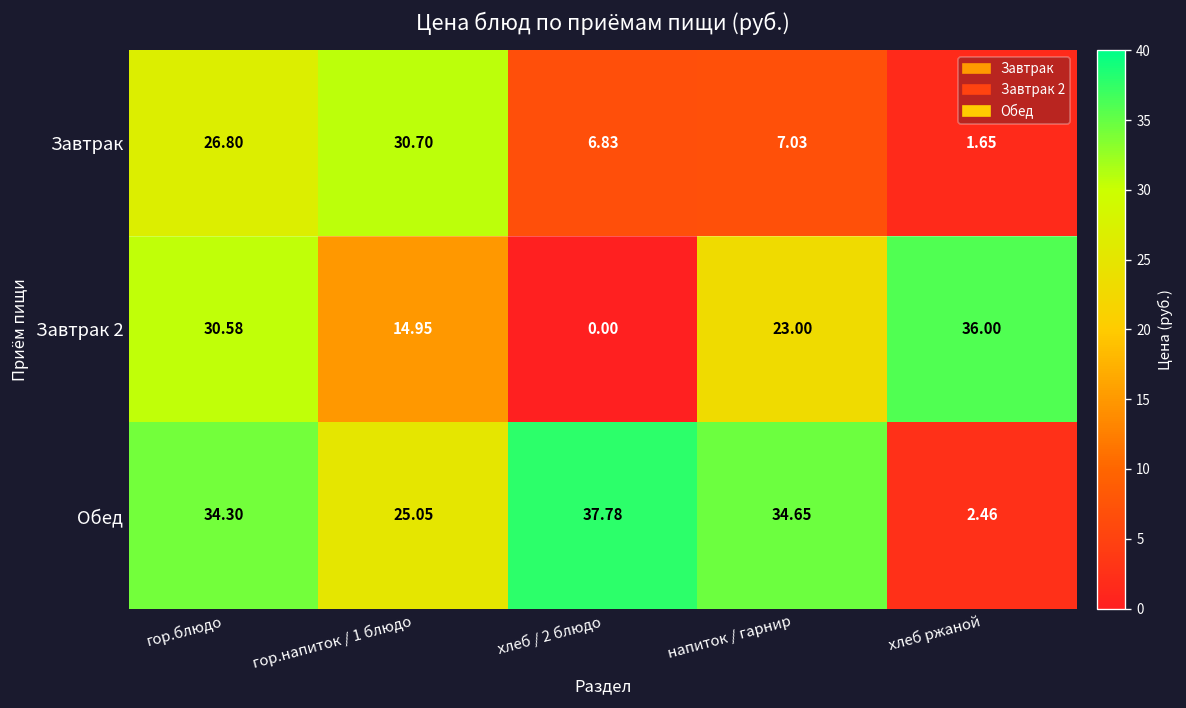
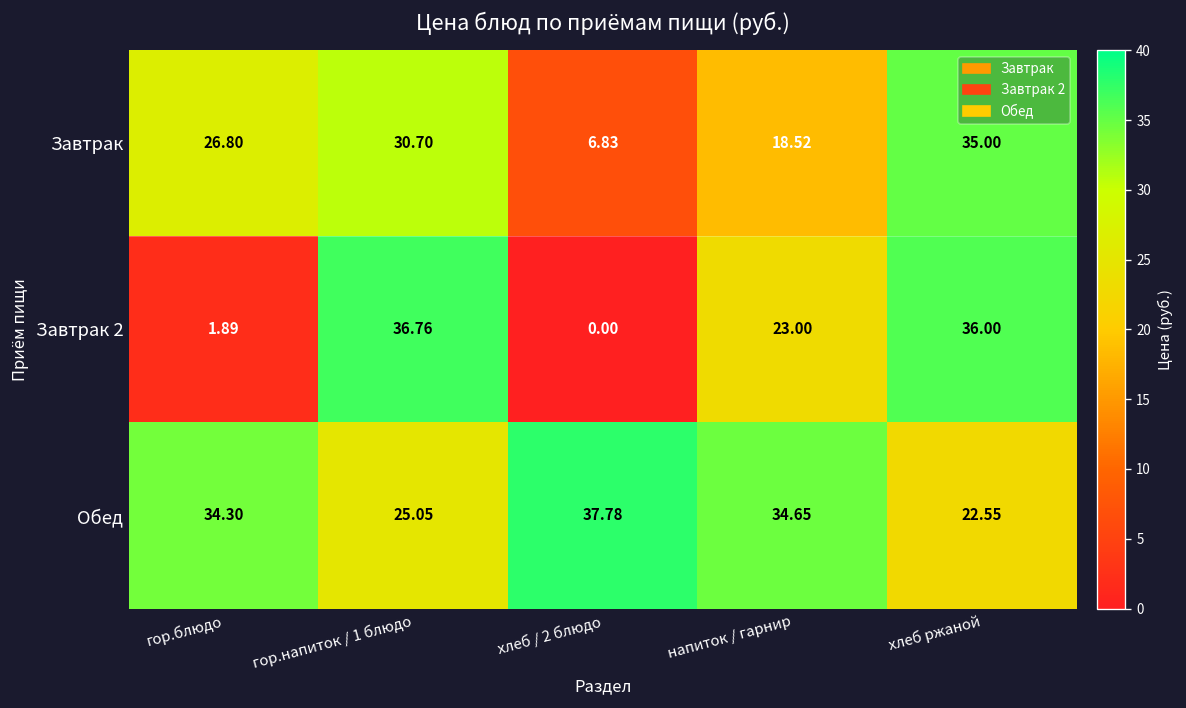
  {
    "Завтрак": {
      "гор.блюдо": 26.80,
      "гор.напиток / 1 блюдо": 30.70,
      "хлеб / 2 блюдо": 6.83,
-     "напиток / гарнир": 7.03,
-     "хлеб ржаной": 1.65
+     "напиток / гарнир": 18.52,
+     "хлеб ржаной": 35.00
    },
    "Завтрак 2": {
-     "гор.блюдо": 30.58,
-     "гор.напиток / 1 блюдо": 14.95,
+     "гор.блюдо": 1.89,
+     "гор.напиток / 1 блюдо": 36.76,
      "хлеб / 2 блюдо": 0.00,
      "напиток / гарнир": 23.00,
      "хлеб ржаной": 36.00
    },
    "Обед": {
      "гор.блюдо": 34.30,
      "гор.напиток / 1 блюдо": 25.05,
      "хлеб / 2 блюдо": 37.78,
      "напиток / гарнир": 34.65,
-     "хлеб ржаной": 2.46
+     "хлеб ржаной": 22.55
    }
  }
